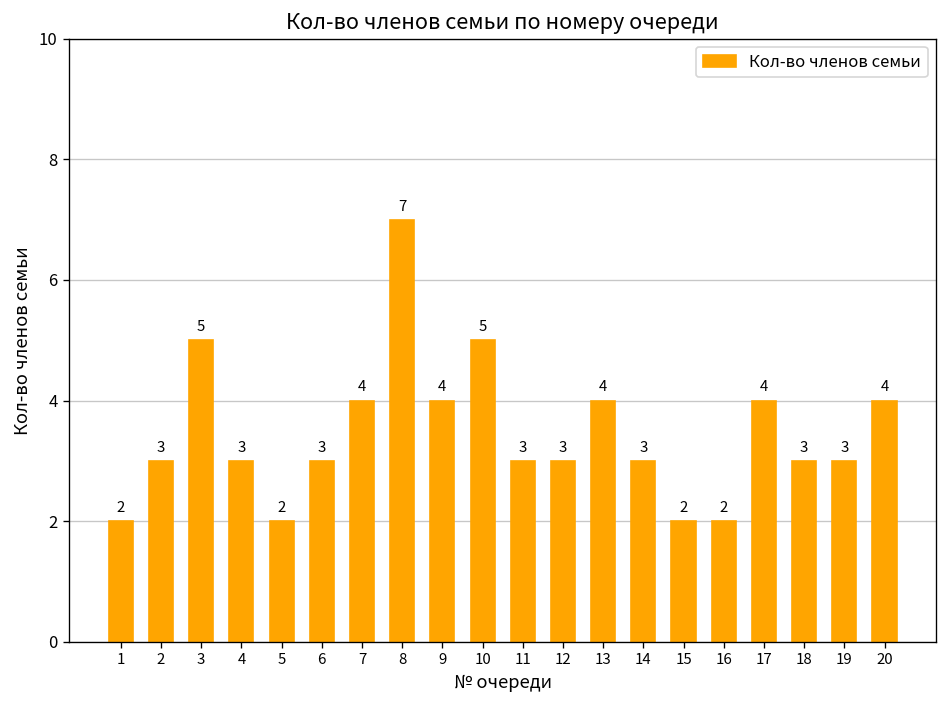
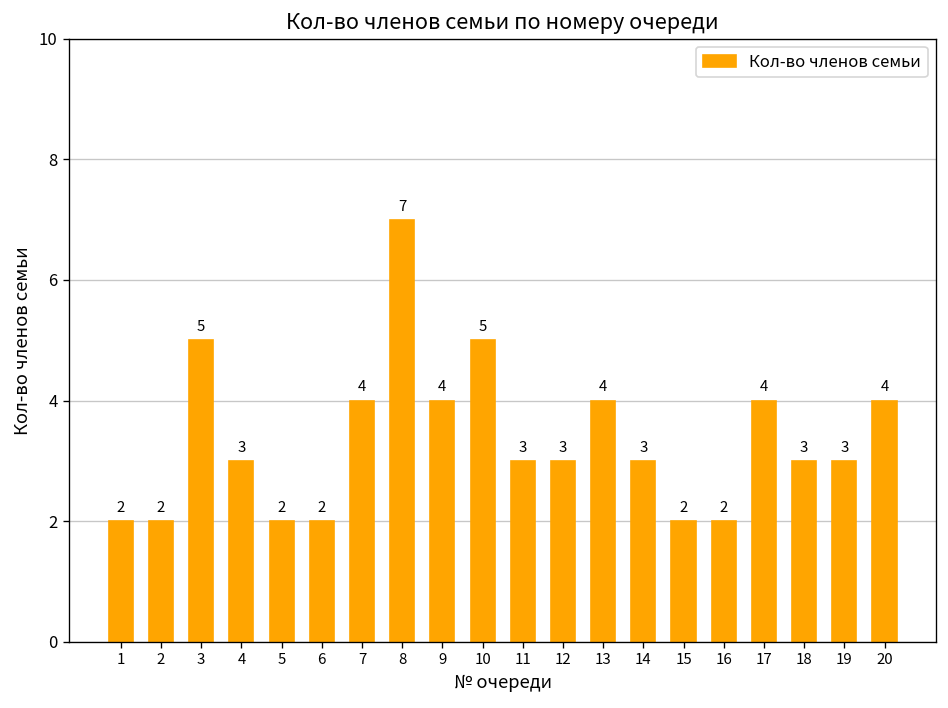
  {
    "1": 2,
-   "2": 3,
+   "2": 2,
    "3": 5,
    "4": 3,
    "5": 2,
-   "6": 3,
+   "6": 2,
    "7": 4,
    "8": 7,
    "9": 4,
    "10": 5,
    "11": 3,
    "12": 3,
    "13": 4,
    "14": 3,
    "15": 2,
    "16": 2,
    "17": 4,
    "18": 3,
    "19": 3,
    "20": 4
  }
